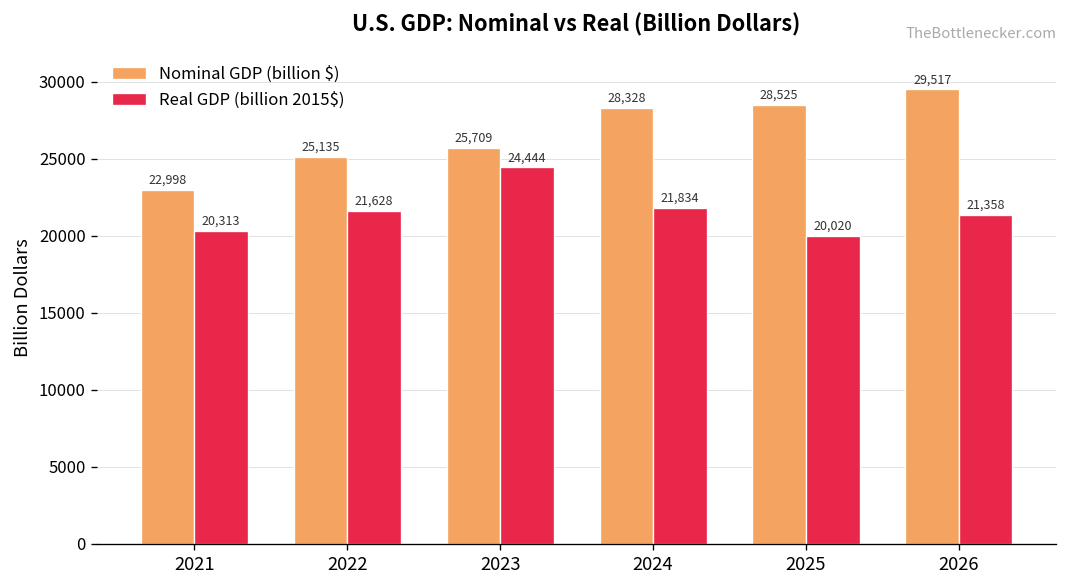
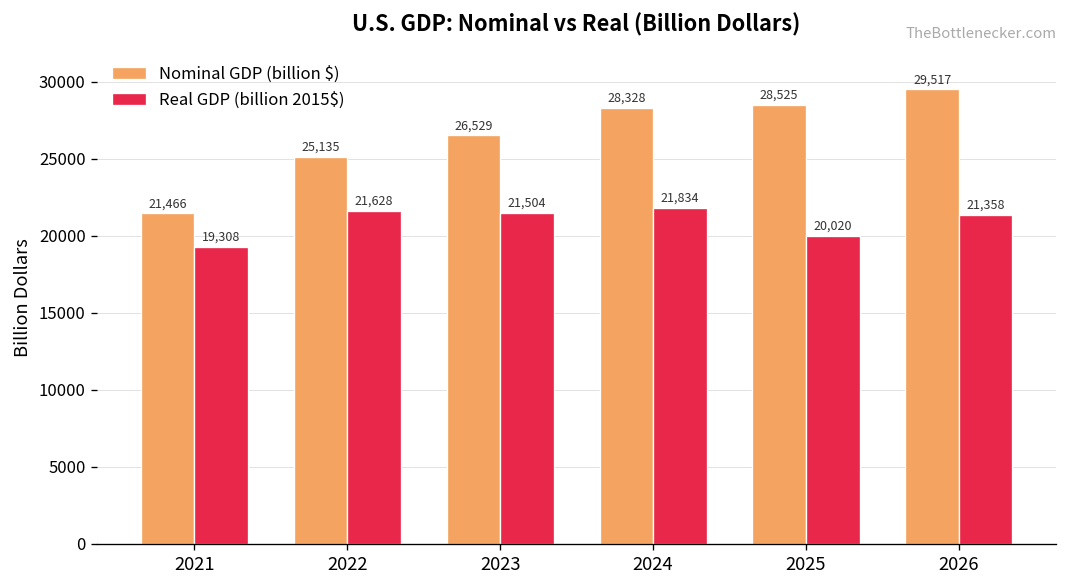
  {
    "Nominal GDP (billion $)": {
-     "2021": "22,998",
+     "2021": "21,466",
      "2022": "25,135",
-     "2023": "25,709",
+     "2023": "26,529",
      "2024": "28,328",
      "2025": "28,525",
      "2026": "29,517"
    },
    "Real GDP (billion 2015$)": {
-     "2021": "20,313",
+     "2021": "19,308",
      "2022": "21,628",
-     "2023": "24,444",
+     "2023": "21,504",
      "2024": "21,834",
      "2025": "20,020",
      "2026": "21,358"
    }
  }
